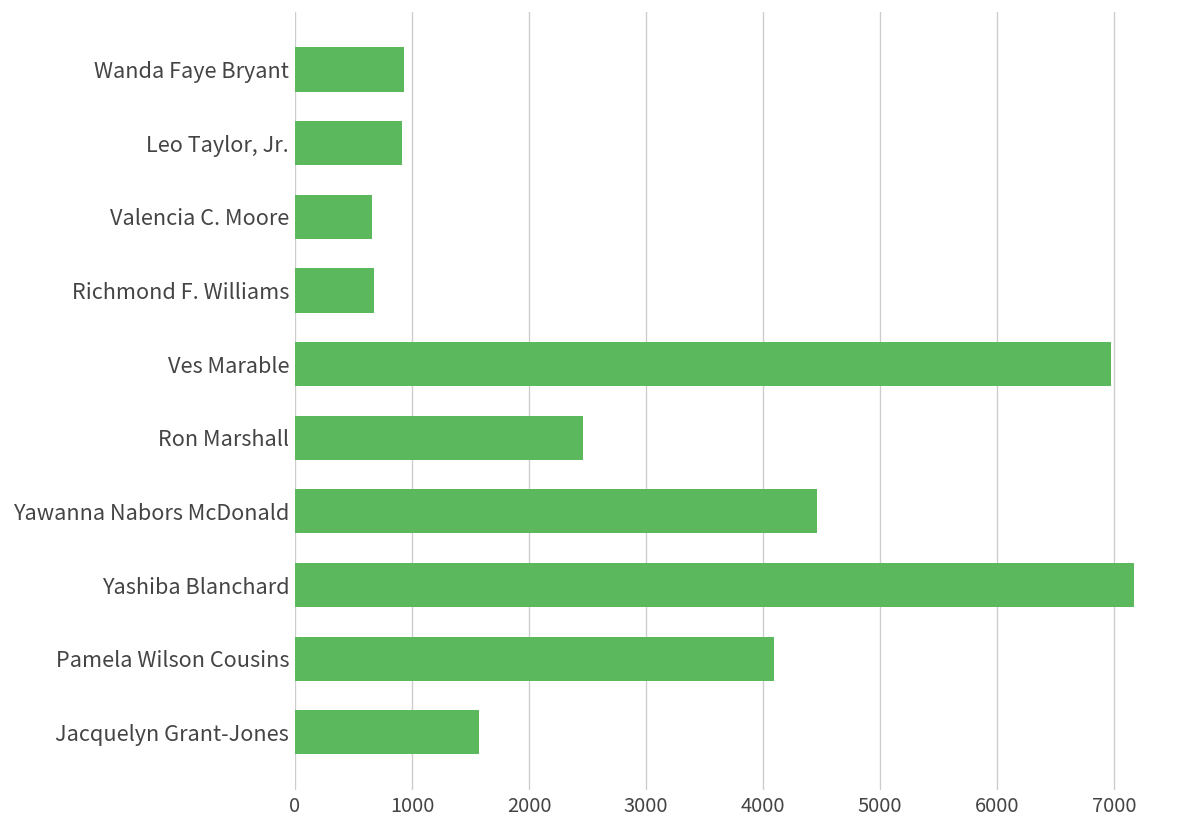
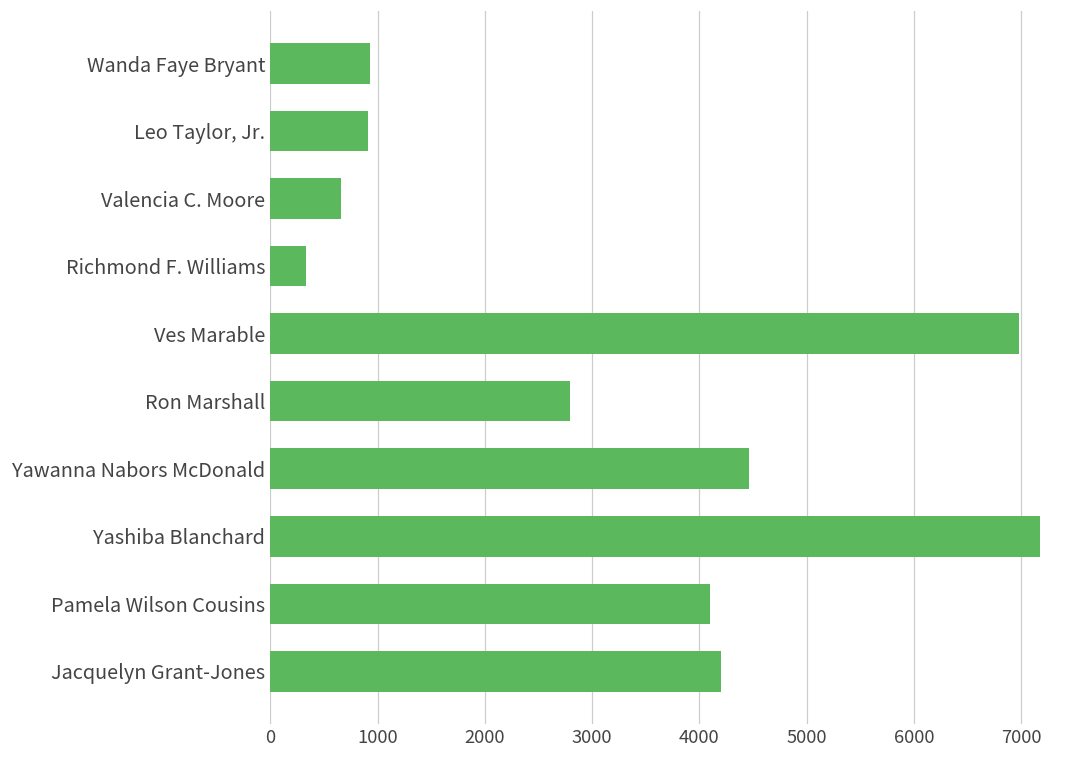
  {
    "Wanda Faye Bryant": 900,
    "Leo Taylor, Jr.": 900,
    "Valencia C. Moore": 700,
-   "Richmond F. Williams": 700,
+   "Richmond F. Williams": 300,
    "Ves Marable": 7000,
-   "Ron Marshall": 2500,
+   "Ron Marshall": 2800,
    "Yawanna Nabors McDonald": 4500,
    "Yashiba Blanchard": 7200,
    "Pamela Wilson Cousins": 4100,
-   "Jacquelyn Grant-Jones": 1600
+   "Jacquelyn Grant-Jones": 4200
  }
